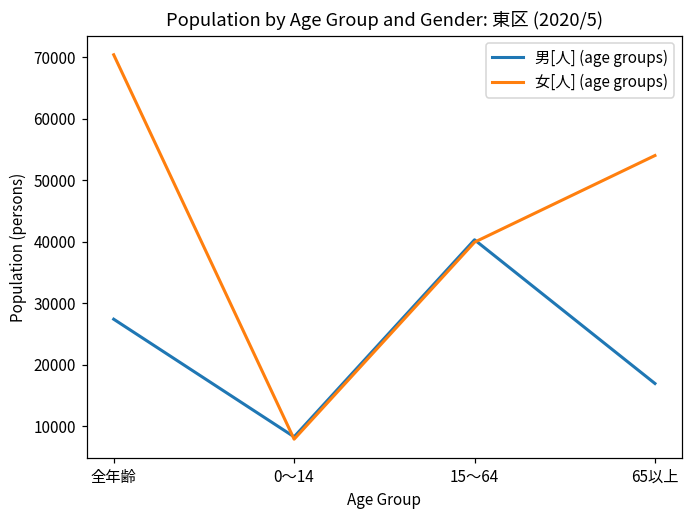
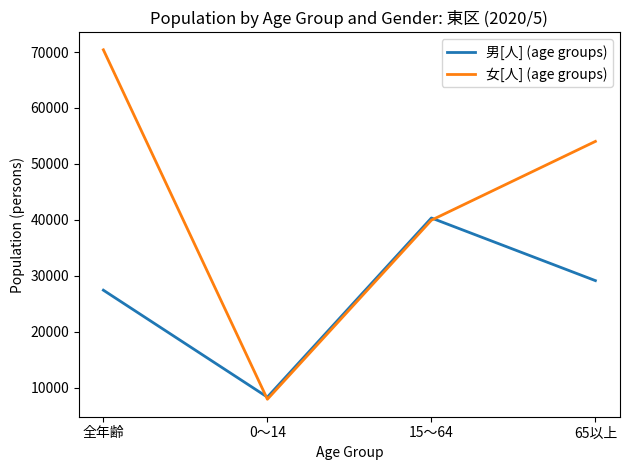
  {
    "男[人] (age groups)": {
      "全年齢": 27000,
-     "65以上": 17000
+     "65以上": 29000
    },
    "女[人] (age groups)": {
      "全年齢": 70000,
      "65以上": 54000
    }
  }
